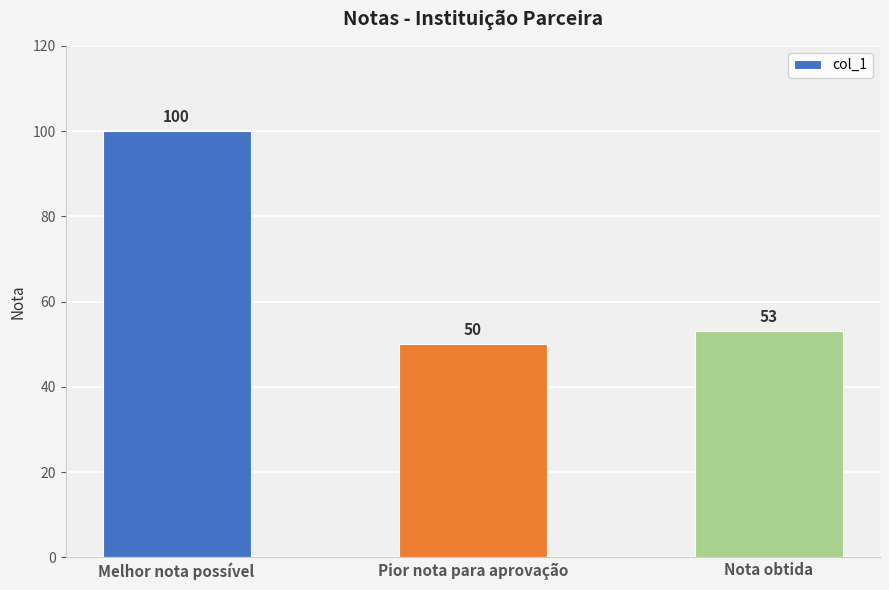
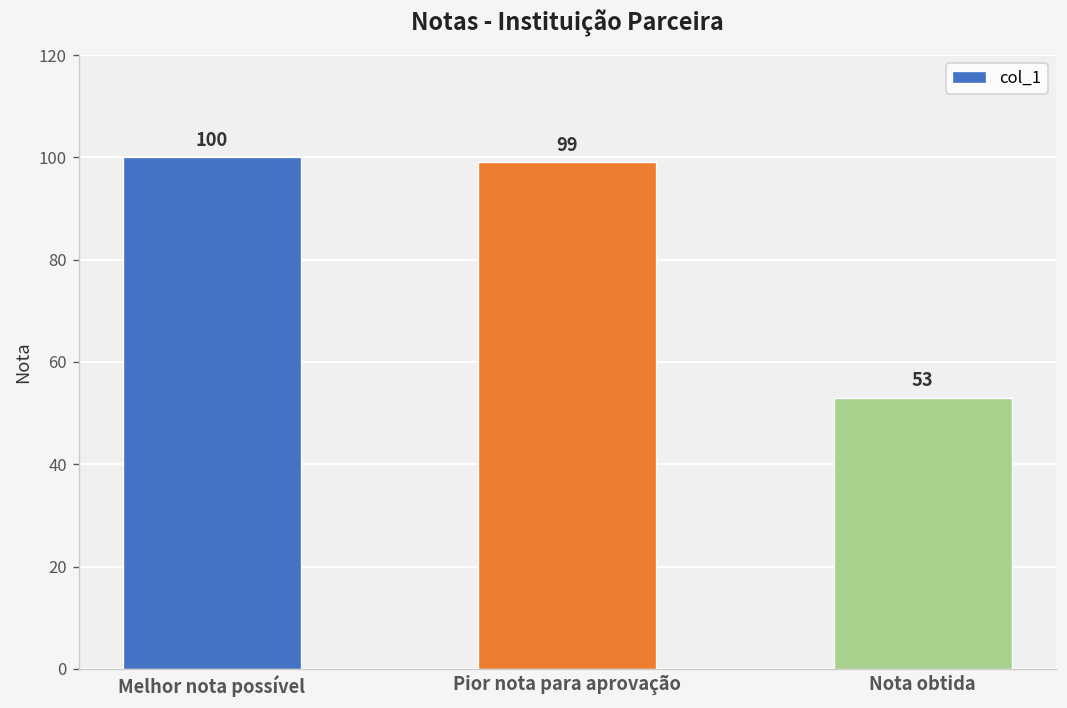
  {
    "Melhor nota possível": 100,
-   "Pior nota para aprovação": 50,
+   "Pior nota para aprovação": 99,
    "Nota obtida": 53
  }
